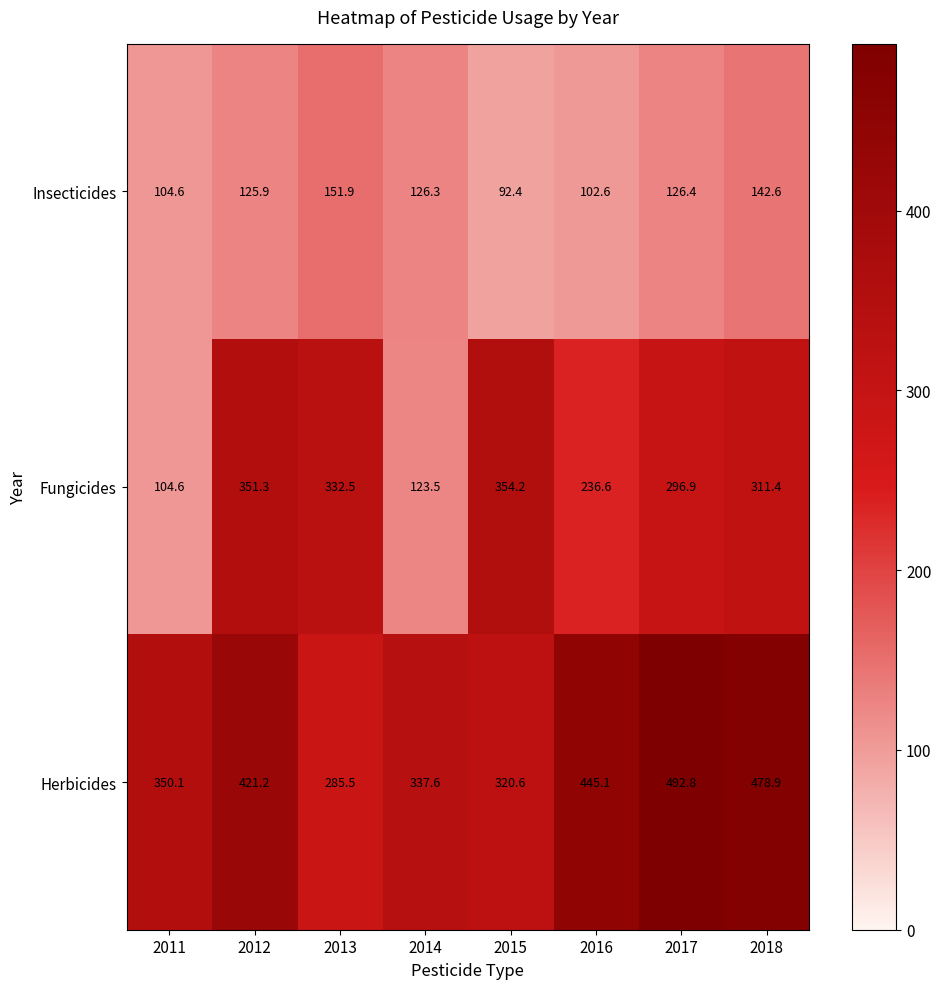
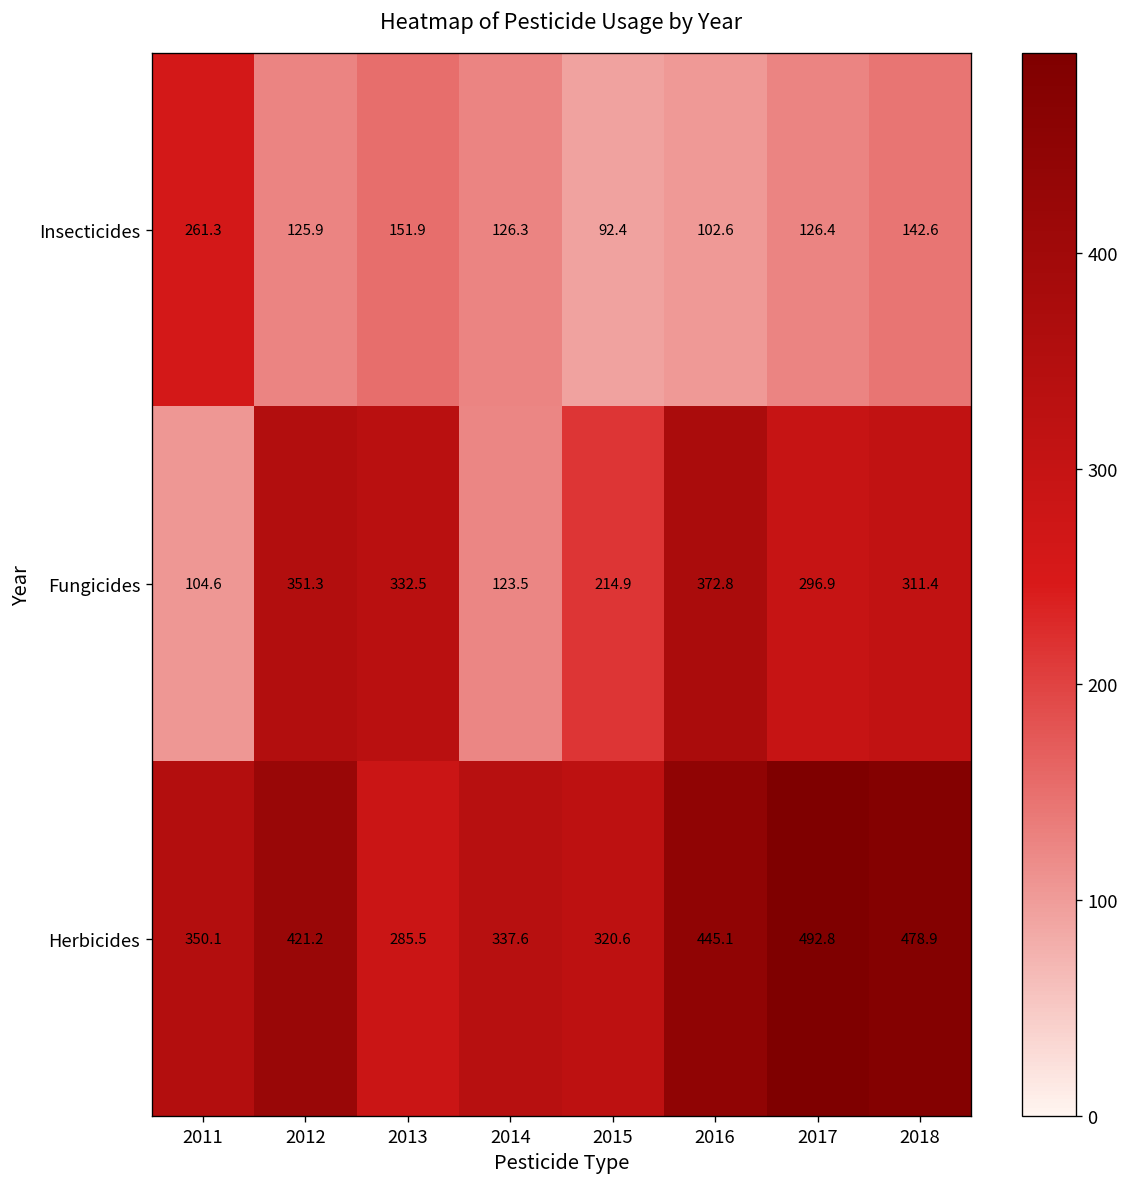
  {
    "Insecticides": {
-     "2011": 104.6,
+     "2011": 261.3,
      "2012": 125.9,
      "2013": 151.9,
      "2014": 126.3,
      "2015": 92.4,
      "2016": 102.6,
      "2017": 126.4,
      "2018": 142.6
    },
    "Fungicides": {
      "2011": 104.6,
      "2012": 351.3,
      "2013": 332.5,
      "2014": 123.5,
-     "2015": 354.2,
-     "2016": 236.6,
+     "2015": 214.9,
+     "2016": 372.8,
      "2017": 296.9,
      "2018": 311.4
    },
    "Herbicides": {
      "2011": 350.1,
      "2012": 421.2,
      "2013": 285.5,
      "2014": 337.6,
      "2015": 320.6,
      "2016": 445.1,
      "2017": 492.8,
      "2018": 478.9
    }
  }
